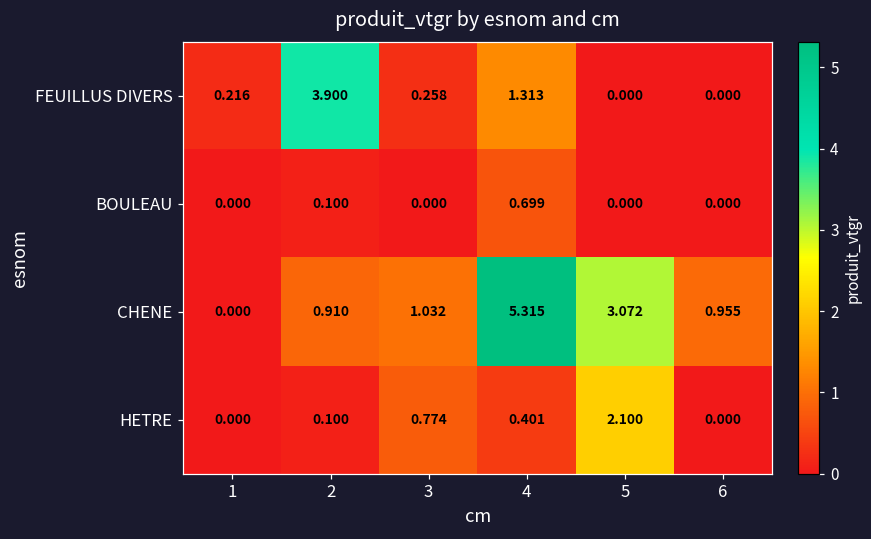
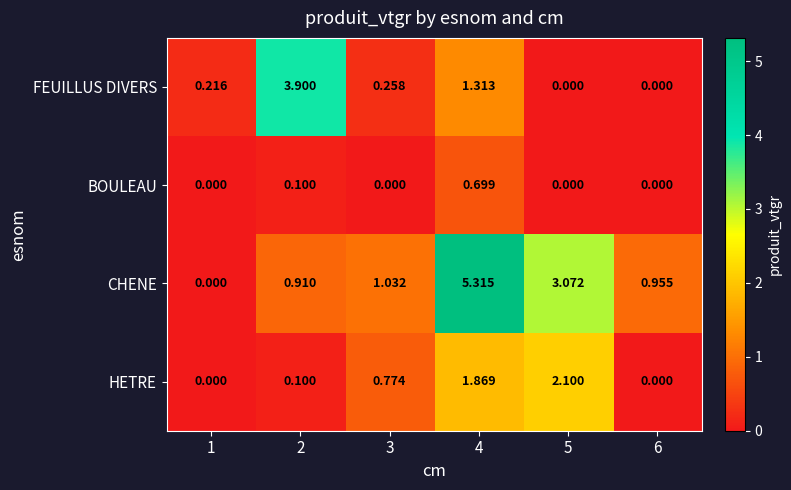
  {
    "FEUILLUS DIVERS": {
      "1": 0.216,
      "2": 3.900,
      "3": 0.258,
      "4": 1.313,
      "5": 0.000,
      "6": 0.000
    },
    "BOULEAU": {
      "1": 0.000,
      "2": 0.100,
      "3": 0.000,
      "4": 0.699,
      "5": 0.000,
      "6": 0.000
    },
    "CHENE": {
      "1": 0.000,
      "2": 0.910,
      "3": 1.032,
      "4": 5.315,
      "5": 3.072,
      "6": 0.955
    },
    "HETRE": {
      "1": 0.000,
      "2": 0.100,
      "3": 0.774,
-     "4": 0.401,
+     "4": 1.869,
      "5": 2.100,
      "6": 0.000
    }
  }
